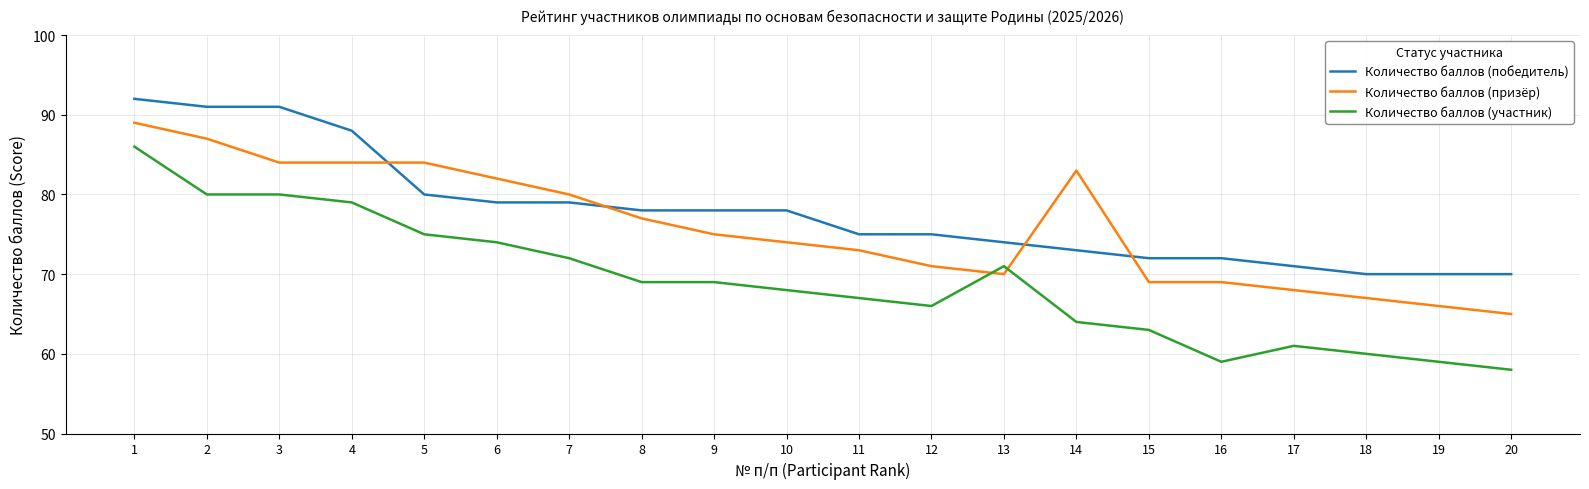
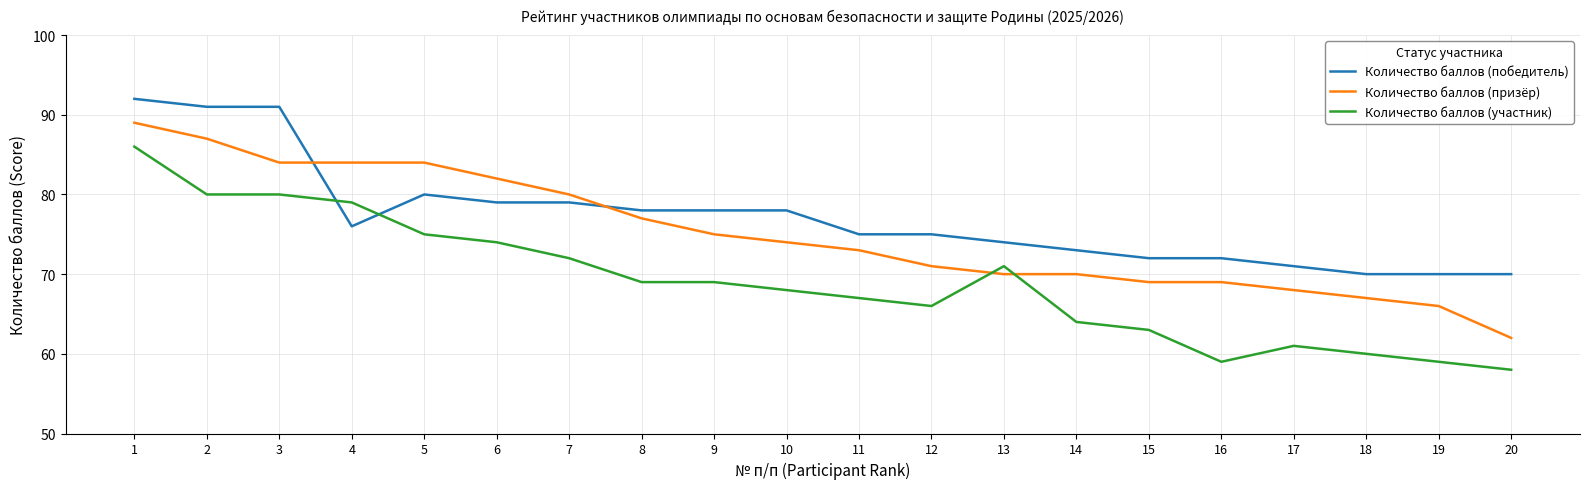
  {
    "Количество баллов (победитель)": {
      "1": 92,
      "2": 91,
      "3": 91,
-     "4": 88,
+     "4": 76,
      "5": 80,
      "6": 79,
      "7": 79,
      "8": 78,
      "9": 78,
      "10": 78,
      "11": 75,
      "12": 75,
      "13": 74,
      "14": 73,
      "15": 72,
      "16": 72,
      "17": 71,
      "18": 70,
      "19": 70,
      "20": 70
    },
    "Количество баллов (призёр)": {
      "1": 89,
      "2": 87,
      "3": 84,
      "4": 84,
      "5": 84,
      "6": 82,
      "7": 80,
      "8": 77,
      "9": 75,
      "10": 74,
      "11": 73,
      "12": 71,
      "13": 70,
-     "14": 83,
+     "14": 70,
      "15": 69,
      "16": 69,
      "17": 68,
      "18": 67,
      "19": 66,
-     "20": 65
+     "20": 62
    },
    "Количество баллов (участник)": {
      "1": 86,
      "2": 80,
      "3": 80,
      "4": 79,
      "5": 75,
      "6": 74,
      "7": 72,
      "8": 69,
      "9": 69,
      "10": 68,
      "11": 67,
      "12": 66,
      "13": 71,
      "14": 64,
      "15": 63,
      "16": 59,
      "17": 61,
      "18": 60,
      "19": 59,
      "20": 58
    }
  }
